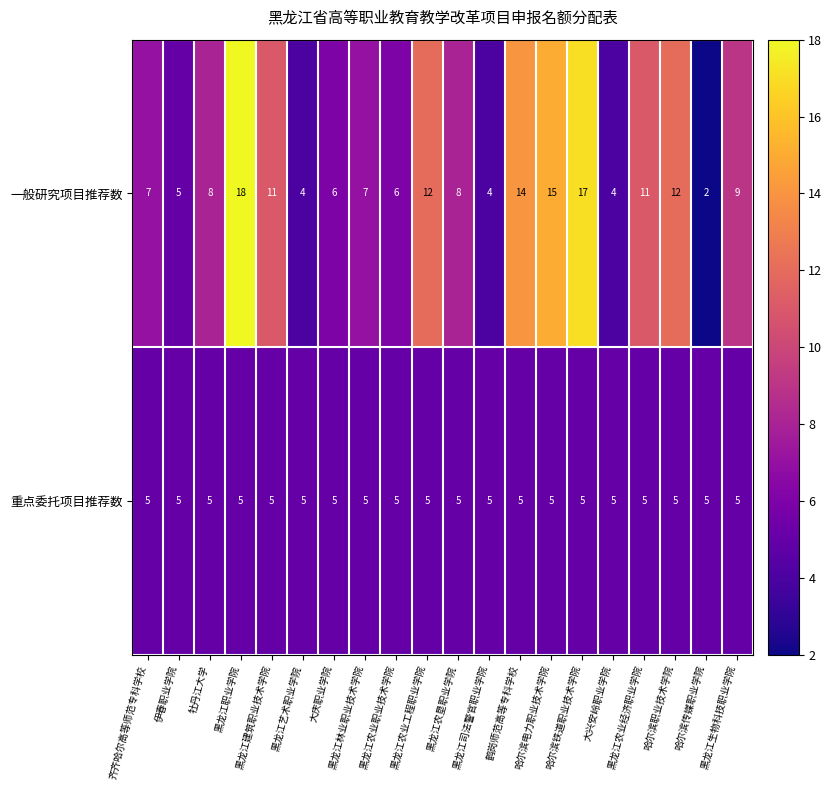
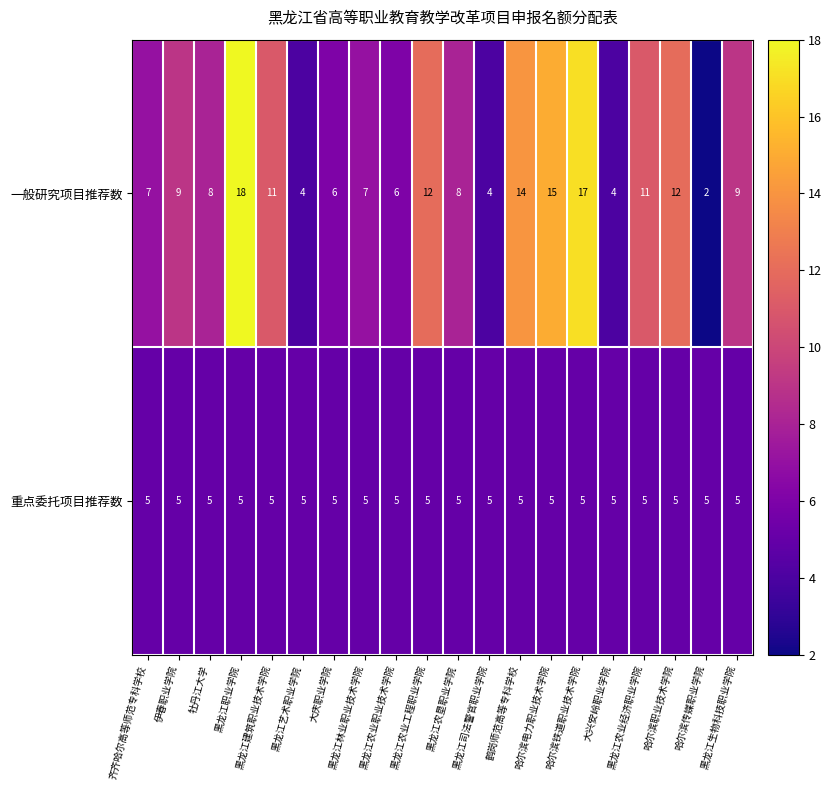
  {
    "一般研究项目推荐数": {
      "齐齐哈尔高等师范专科学校": 7,
-     "伊春职业学院": 5,
+     "伊春职业学院": 9,
      "牡丹江大学": 8,
      "黑龙江职业学院": 18,
      "黑龙江建筑职业技术学院": 11,
      "黑龙江艺术职业学院": 4,
      "大庆职业学院": 6,
      "黑龙江林业职业技术学院": 7,
      "黑龙江农业职业技术学院": 6,
      "黑龙江农业工程职业学院": 12,
      "黑龙江农垦职业学院": 8,
      "黑龙江司法警官职业学院": 4,
      "鹤岗师范高等专科学校": 14,
      "哈尔滨电力职业技术学院": 15,
      "哈尔滨铁道职业技术学院": 17,
      "大兴安岭职业学院": 4,
      "黑龙江农业经济职业学院": 11,
      "哈尔滨职业技术学院": 12,
      "哈尔滨传媒职业学院": 2,
      "黑龙江生物科技职业学院": 9
    },
    "重点委托项目推荐数": {
      "齐齐哈尔高等师范专科学校": 5,
      "伊春职业学院": 5,
      "牡丹江大学": 5,
      "黑龙江职业学院": 5,
      "黑龙江建筑职业技术学院": 5,
      "黑龙江艺术职业学院": 5,
      "大庆职业学院": 5,
      "黑龙江林业职业技术学院": 5,
      "黑龙江农业职业技术学院": 5,
      "黑龙江农业工程职业学院": 5,
      "黑龙江农垦职业学院": 5,
      "黑龙江司法警官职业学院": 5,
      "鹤岗师范高等专科学校": 5,
      "哈尔滨电力职业技术学院": 5,
      "哈尔滨铁道职业技术学院": 5,
      "大兴安岭职业学院": 5,
      "黑龙江农业经济职业学院": 5,
      "哈尔滨职业技术学院": 5,
      "哈尔滨传媒职业学院": 5,
      "黑龙江生物科技职业学院": 5
    }
  }
